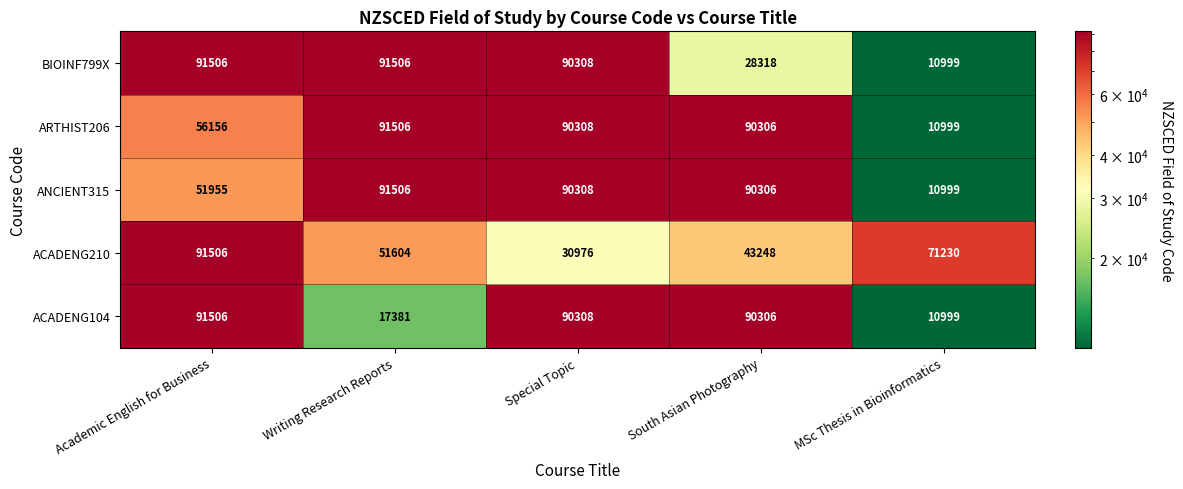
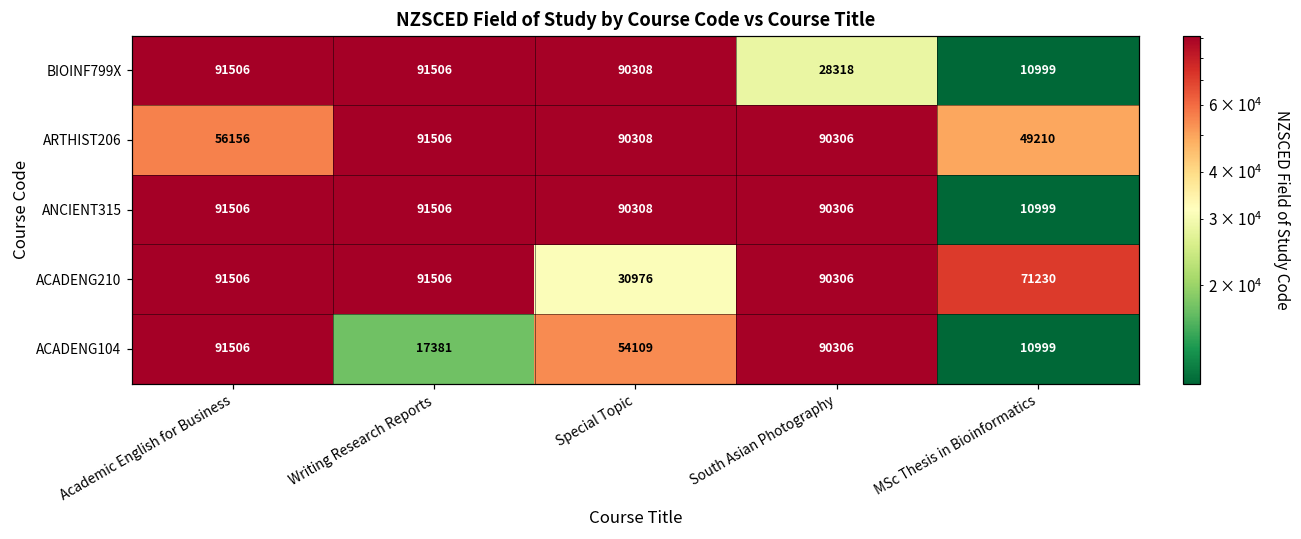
  {
    "BIOINF799X": {
      "Academic English for Business": 91506,
      "Writing Research Reports": 91506,
      "Special Topic": 90308,
      "South Asian Photography": 28318,
      "MSc Thesis in Bioinformatics": 10999
    },
    "ARTHIST206": {
      "Academic English for Business": 56156,
      "Writing Research Reports": 91506,
      "Special Topic": 90308,
      "South Asian Photography": 90306,
-     "MSc Thesis in Bioinformatics": 10999
+     "MSc Thesis in Bioinformatics": 49210
    },
    "ANCIENT315": {
-     "Academic English for Business": 51955,
+     "Academic English for Business": 91506,
      "Writing Research Reports": 91506,
      "Special Topic": 90308,
      "South Asian Photography": 90306,
      "MSc Thesis in Bioinformatics": 10999
    },
    "ACADENG210": {
      "Academic English for Business": 91506,
-     "Writing Research Reports": 51604,
+     "Writing Research Reports": 91506,
      "Special Topic": 30976,
-     "South Asian Photography": 43248,
+     "South Asian Photography": 90306,
      "MSc Thesis in Bioinformatics": 71230
    },
    "ACADENG104": {
      "Academic English for Business": 91506,
      "Writing Research Reports": 17381,
-     "Special Topic": 90308,
+     "Special Topic": 54109,
      "South Asian Photography": 90306,
      "MSc Thesis in Bioinformatics": 10999
    }
  }
